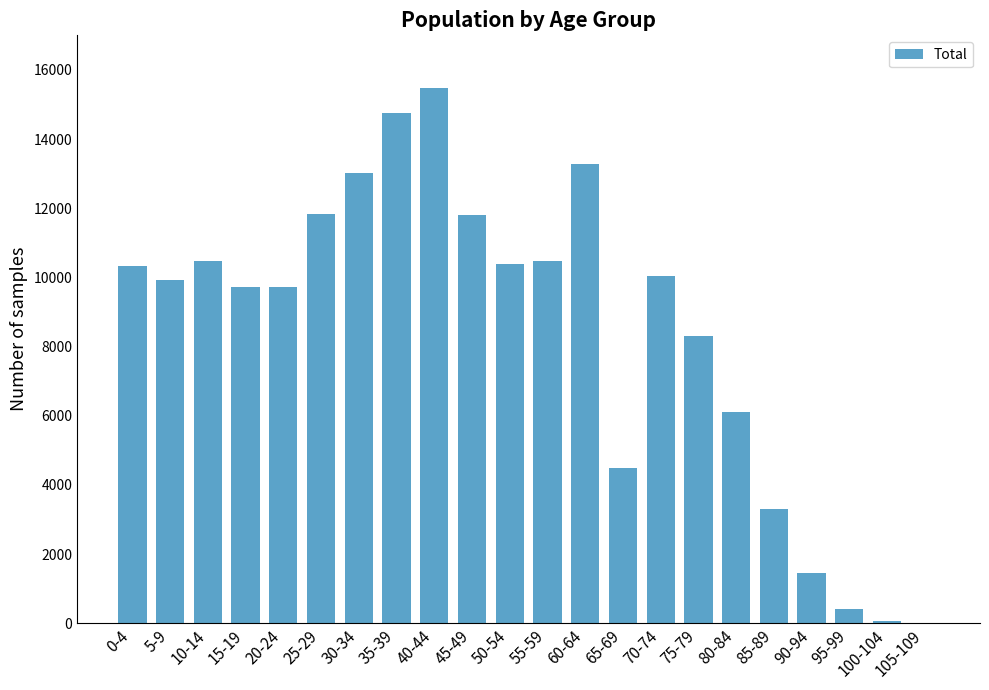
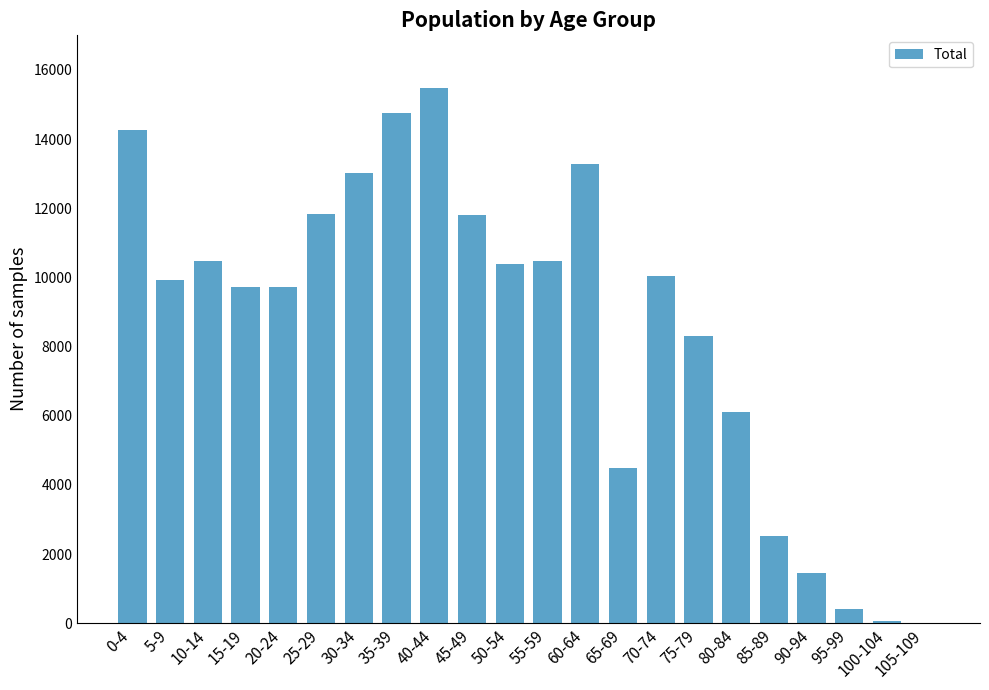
  {
-   "0-4": 10300,
+   "0-4": 14300,
    "5-9": 9900,
    "10-14": 10500,
    "15-19": 9700,
    "20-24": 9700,
    "25-29": 11800,
    "30-34": 13000,
    "35-39": 14800,
    "40-44": 15500,
    "45-49": 11800,
    "50-54": 10400,
    "55-59": 10500,
    "60-64": 13300,
    "65-69": 4500,
    "70-74": 10000,
    "75-79": 8300,
    "80-84": 6100,
-   "85-89": 3300,
+   "85-89": 2500,
    "90-94": 1400,
    "95-99": 400
  }
